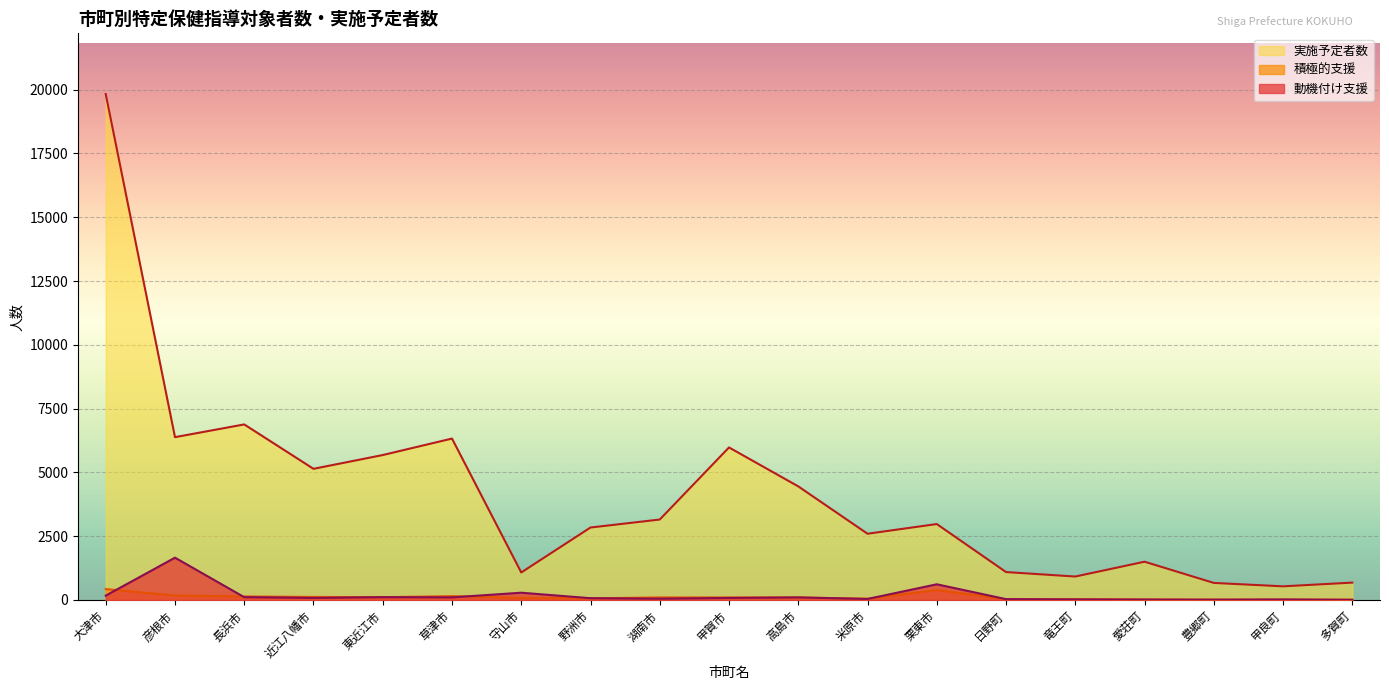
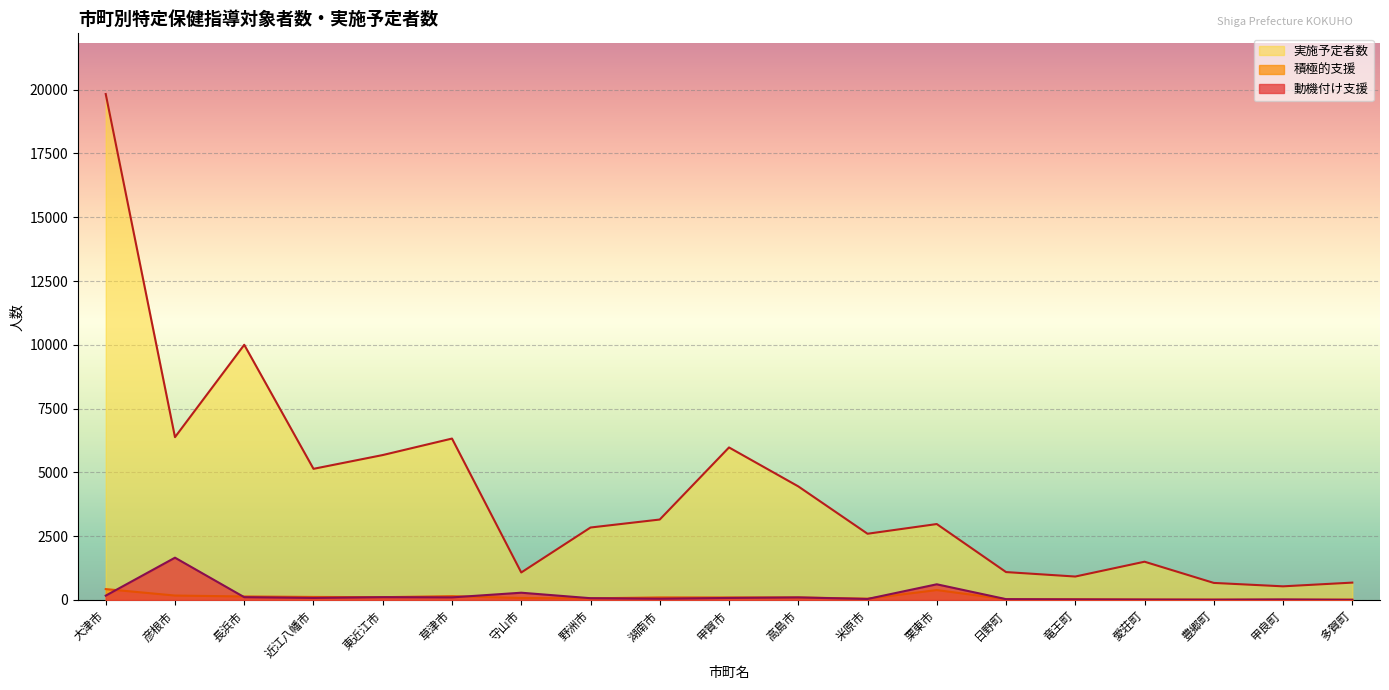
  {
    "実施予定者数": {
      "大津市": 19800,
      "彦根市": 6400,
-     "長浜市": 6900,
+     "長浜市": 10000,
      "近江八幡市": 5100,
      "東近江市": 5700,
      "草津市": 6300,
      "守山市": 1100,
      "野洲市": 2800,
      "湖南市": 3200,
      "甲賀市": 6000,
      "高島市": 4500,
      "米原市": 2600,
      "栗東市": 3000,
      "日野町": 1100,
      "竜王町": 900,
      "愛荘町": 1500,
      "豊郷町": 700,
      "甲良町": 500,
      "多賀町": 700
    },
    "積極的支援": {
      "大津市": 400,
      "彦根市": 200,
      "守山市": 100,
      "栗東市": 400
    },
    "動機付け支援": {
      "大津市": 200,
      "彦根市": 1700,
      "守山市": 300,
      "栗東市": 600
    }
  }
